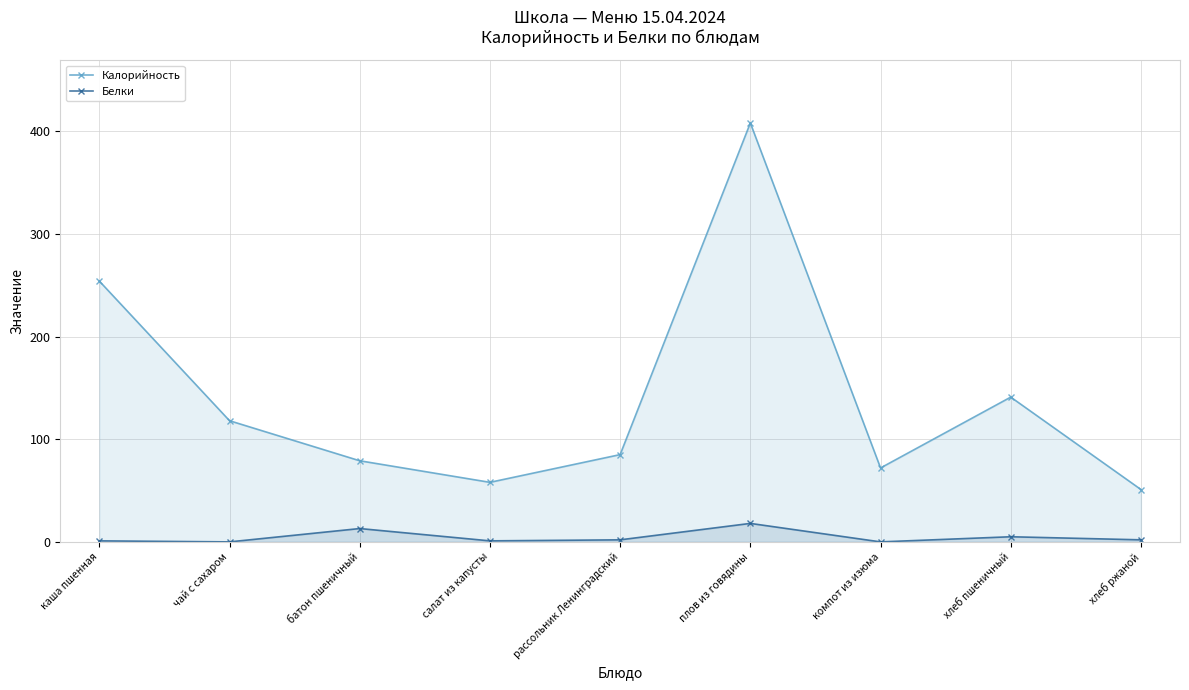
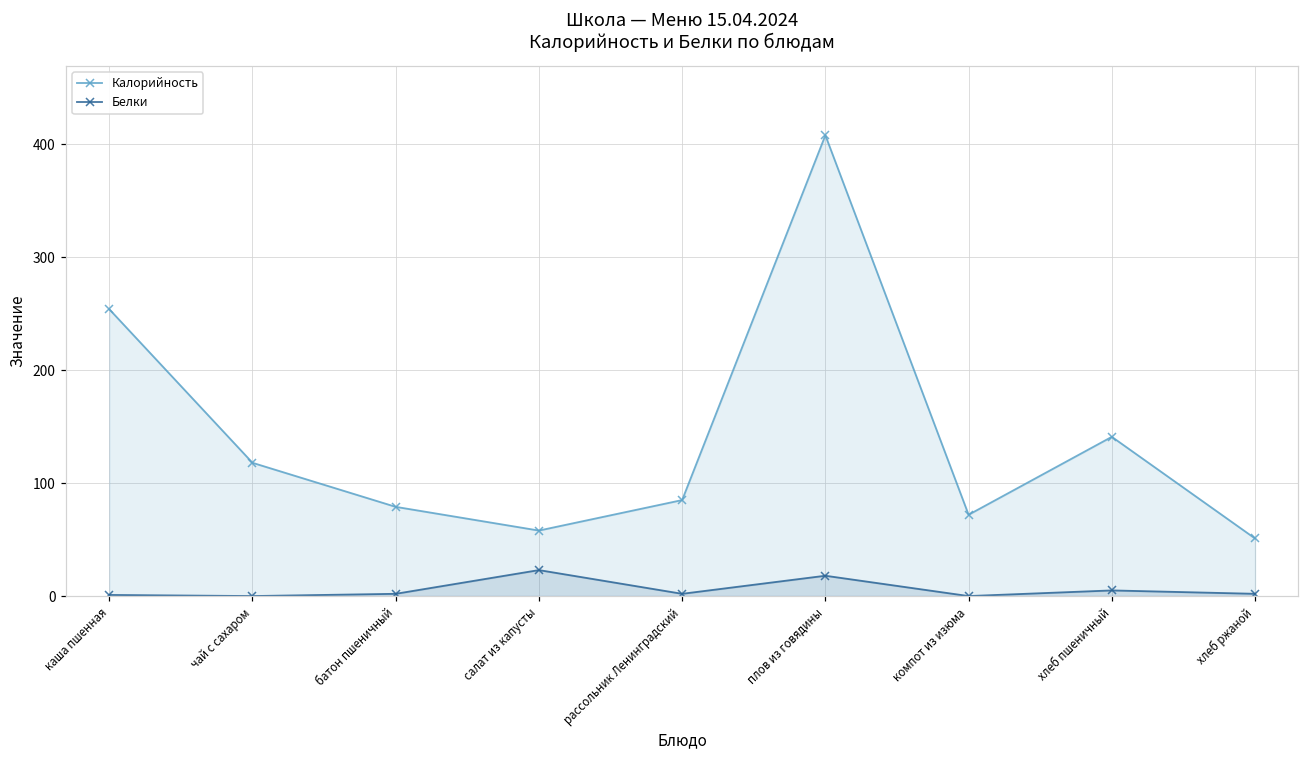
  {
    "Калорийность": {
      "каша пшенная": 254,
      "чай с сахаром": 118,
      "батон пшеничный": 79,
      "салат из капусты": 58,
      "рассольник Ленинградский": 85,
      "плов из говядины": 408,
      "компот из изюма": 72,
      "хлеб пшеничный": 141,
      "хлеб ржаной": 51
    },
    "Белки": {
      "каша пшенная": 1,
      "чай с сахаром": 0,
-     "батон пшеничный": 13,
-     "салат из капусты": 1,
+     "батон пшеничный": 2,
+     "салат из капусты": 23,
      "рассольник Ленинградский": 2,
      "плов из говядины": 18,
      "компот из изюма": 0,
      "хлеб пшеничный": 5,
      "хлеб ржаной": 2
    }
  }
